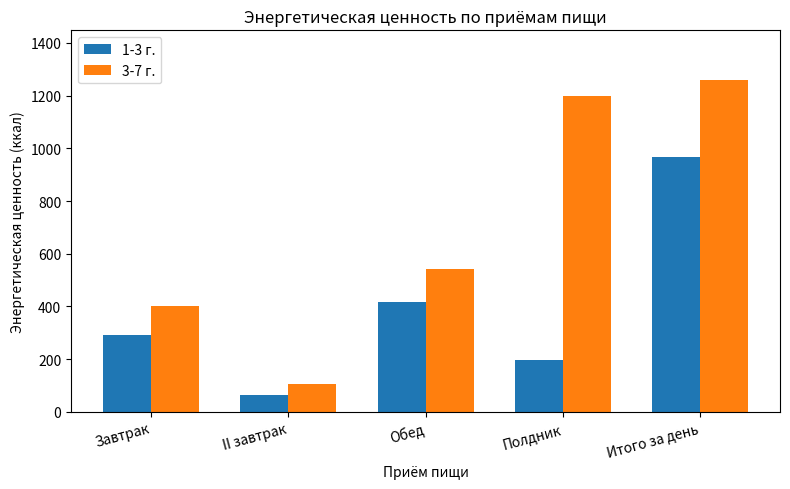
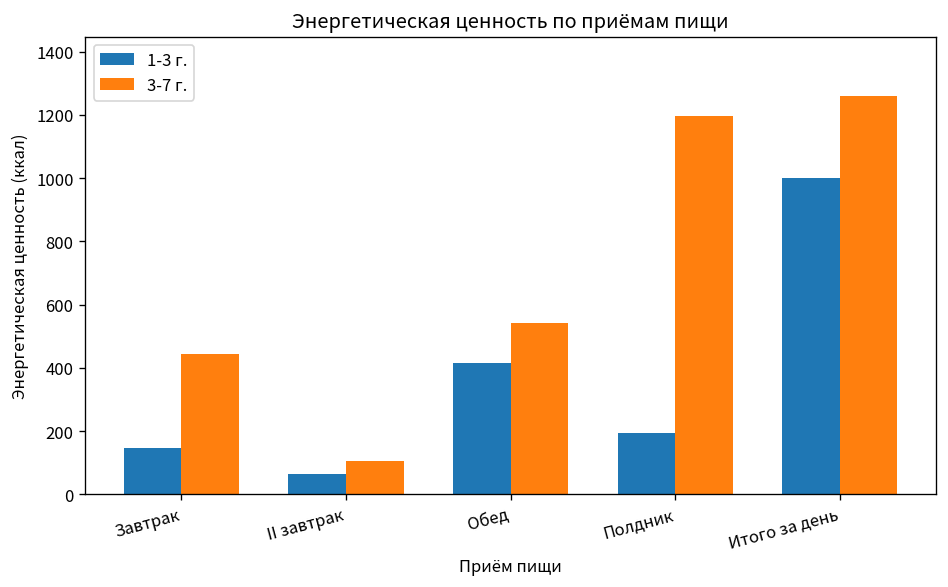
  {
    "1-3 г.": {
-     "Завтрак": 290,
+     "Завтрак": 150,
      "II завтрак": 60,
      "Обед": 420,
      "Полдник": 190,
-     "Итого за день": 970
+     "Итого за день": 1000
    },
    "3-7 г.": {
-     "Завтрак": 400,
+     "Завтрак": 440,
      "II завтрак": 100,
      "Обед": 540,
      "Полдник": 1200,
      "Итого за день": 1260
    }
  }
